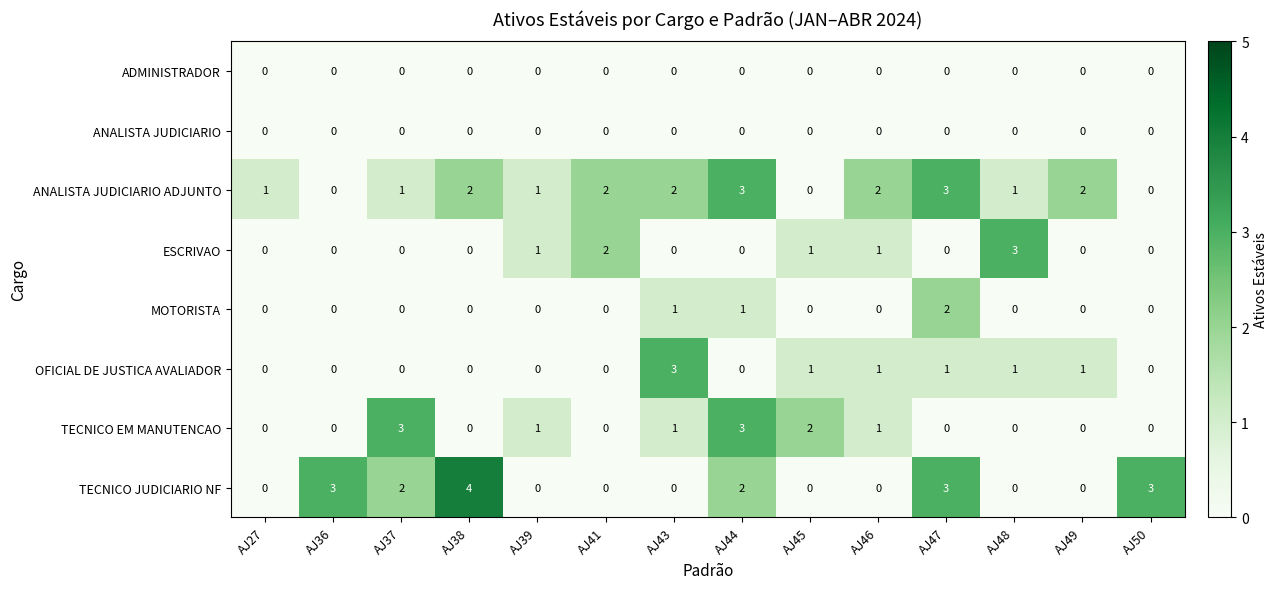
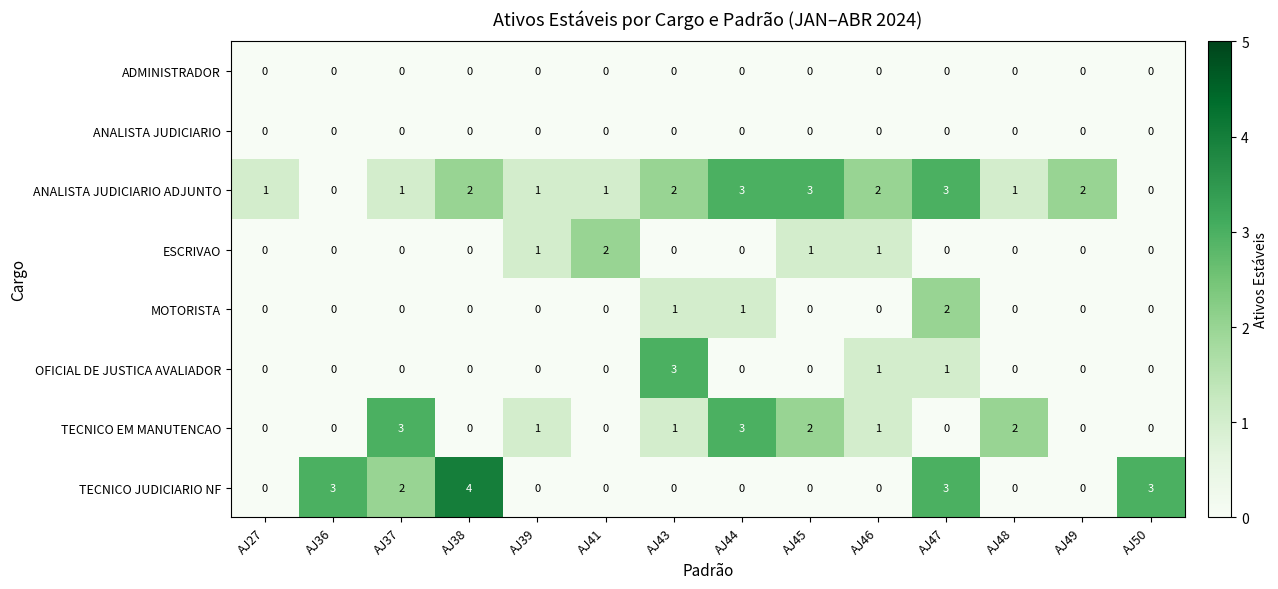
  {
    "ADMINISTRADOR": {
      "AJ27": 0,
      "AJ36": 0,
      "AJ37": 0,
      "AJ38": 0,
      "AJ39": 0,
      "AJ41": 0,
      "AJ43": 0,
      "AJ44": 0,
      "AJ45": 0,
      "AJ46": 0,
      "AJ47": 0,
      "AJ48": 0,
      "AJ49": 0,
      "AJ50": 0
    },
    "ANALISTA JUDICIARIO": {
      "AJ27": 0,
      "AJ36": 0,
      "AJ37": 0,
      "AJ38": 0,
      "AJ39": 0,
      "AJ41": 0,
      "AJ43": 0,
      "AJ44": 0,
      "AJ45": 0,
      "AJ46": 0,
      "AJ47": 0,
      "AJ48": 0,
      "AJ49": 0,
      "AJ50": 0
    },
    "ANALISTA JUDICIARIO ADJUNTO": {
      "AJ27": 1,
      "AJ36": 0,
      "AJ37": 1,
      "AJ38": 2,
      "AJ39": 1,
-     "AJ41": 2,
+     "AJ41": 1,
      "AJ43": 2,
      "AJ44": 3,
-     "AJ45": 0,
+     "AJ45": 3,
      "AJ46": 2,
      "AJ47": 3,
      "AJ48": 1,
      "AJ49": 2,
      "AJ50": 0
    },
    "ESCRIVAO": {
      "AJ27": 0,
      "AJ36": 0,
      "AJ37": 0,
      "AJ38": 0,
      "AJ39": 1,
      "AJ41": 2,
      "AJ43": 0,
      "AJ44": 0,
      "AJ45": 1,
      "AJ46": 1,
      "AJ47": 0,
-     "AJ48": 3,
+     "AJ48": 0,
      "AJ49": 0,
      "AJ50": 0
    },
    "MOTORISTA": {
      "AJ27": 0,
      "AJ36": 0,
      "AJ37": 0,
      "AJ38": 0,
      "AJ39": 0,
      "AJ41": 0,
      "AJ43": 1,
      "AJ44": 1,
      "AJ45": 0,
      "AJ46": 0,
      "AJ47": 2,
      "AJ48": 0,
      "AJ49": 0,
      "AJ50": 0
    },
    "OFICIAL DE JUSTICA AVALIADOR": {
      "AJ27": 0,
      "AJ36": 0,
      "AJ37": 0,
      "AJ38": 0,
      "AJ39": 0,
      "AJ41": 0,
      "AJ43": 3,
      "AJ44": 0,
-     "AJ45": 1,
+     "AJ45": 0,
      "AJ46": 1,
      "AJ47": 1,
-     "AJ48": 1,
-     "AJ49": 1,
+     "AJ48": 0,
+     "AJ49": 0,
      "AJ50": 0
    },
    "TECNICO EM MANUTENCAO": {
      "AJ27": 0,
      "AJ36": 0,
      "AJ37": 3,
      "AJ38": 0,
      "AJ39": 1,
      "AJ41": 0,
      "AJ43": 1,
      "AJ44": 3,
      "AJ45": 2,
      "AJ46": 1,
      "AJ47": 0,
-     "AJ48": 0,
+     "AJ48": 2,
      "AJ49": 0,
      "AJ50": 0
    },
    "TECNICO JUDICIARIO NF": {
      "AJ27": 0,
      "AJ36": 3,
      "AJ37": 2,
      "AJ38": 4,
      "AJ39": 0,
      "AJ41": 0,
      "AJ43": 0,
-     "AJ44": 2,
+     "AJ44": 0,
      "AJ45": 0,
      "AJ46": 0,
      "AJ47": 3,
      "AJ48": 0,
      "AJ49": 0,
      "AJ50": 3
    }
  }
